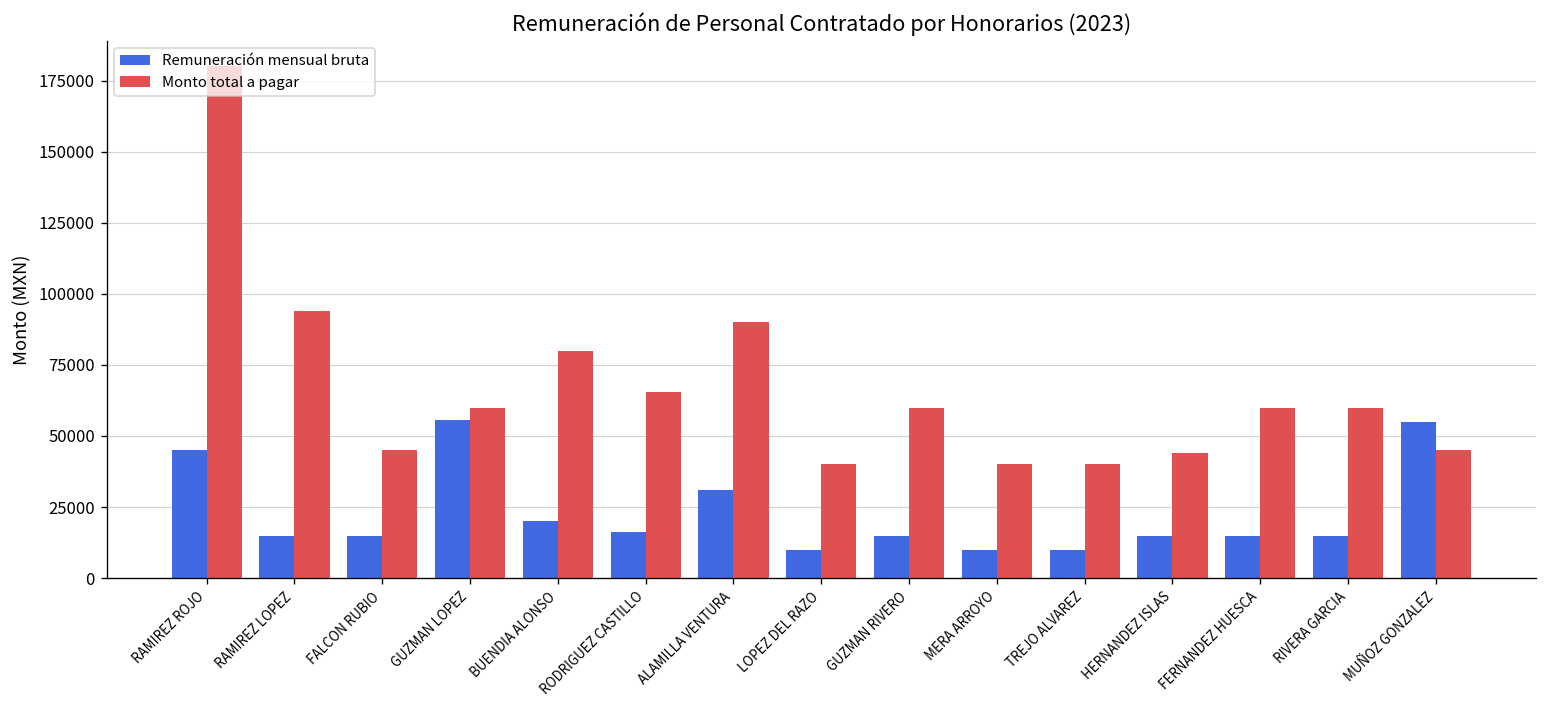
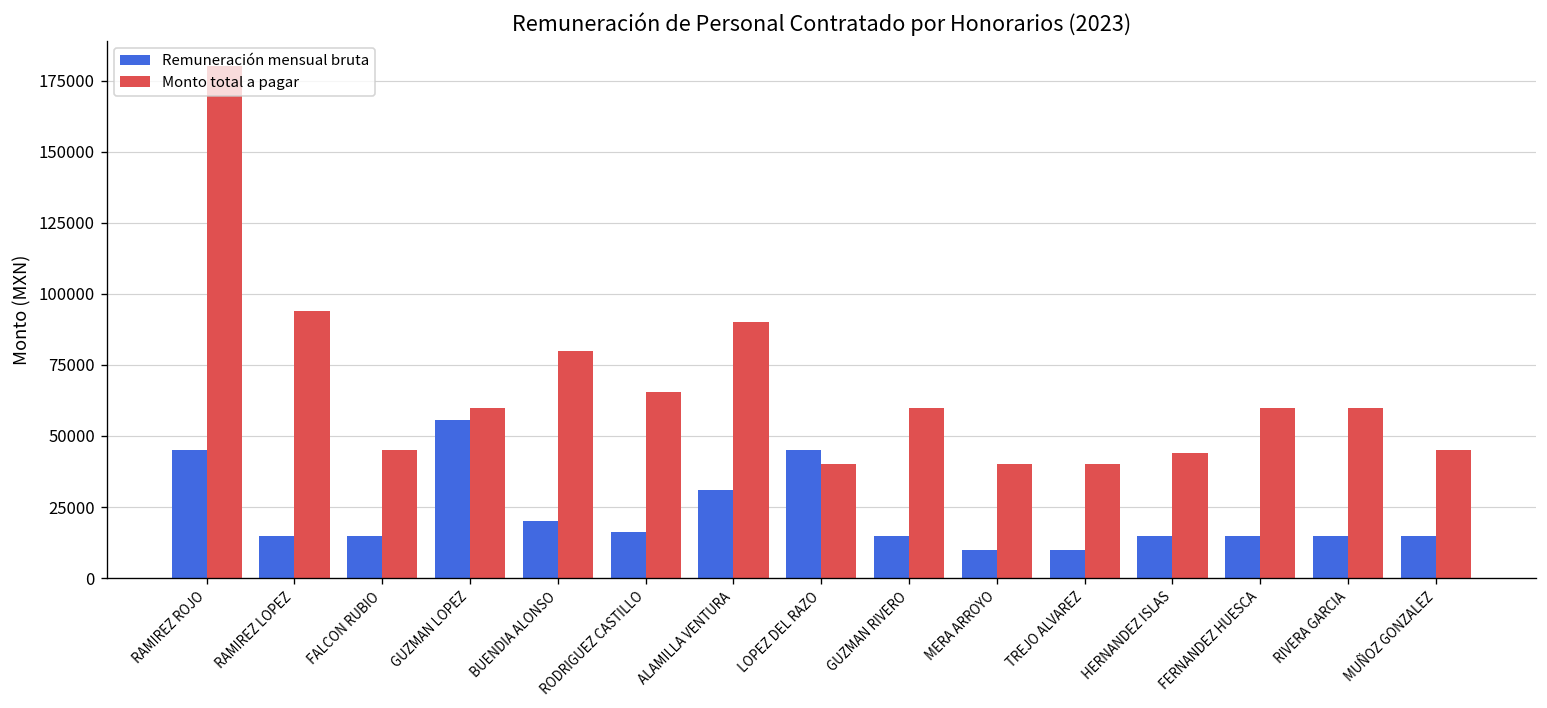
  {
    "Remuneración mensual bruta": {
      "RAMIREZ ROJO": 45000,
      "RAMIREZ LOPEZ": 15000,
      "FALCON RUBIO": 15000,
      "GUZMAN LOPEZ": 56000,
      "BUENDIA ALONSO": 20000,
      "RODRIGUEZ CASTILLO": 16000,
      "ALAMILLA VENTURA": 31000,
-     "LOPEZ DEL RAZO": 10000,
+     "LOPEZ DEL RAZO": 45000,
      "GUZMAN RIVERO": 15000,
      "MERA ARROYO": 10000,
      "TREJO ALVAREZ": 10000,
      "HERNANDEZ ISLAS": 15000,
      "FERNANDEZ HUESCA": 15000,
      "RIVERA GARCIA": 15000,
-     "MUÑOZ GONZALEZ": 55000
+     "MUÑOZ GONZALEZ": 15000
    },
    "Monto total a pagar": {
      "RAMIREZ LOPEZ": 94000,
      "FALCON RUBIO": 45000,
      "GUZMAN LOPEZ": 60000,
      "BUENDIA ALONSO": 80000,
      "RODRIGUEZ CASTILLO": 66000,
      "ALAMILLA VENTURA": 90000,
      "LOPEZ DEL RAZO": 40000,
      "GUZMAN RIVERO": 60000,
      "MERA ARROYO": 40000,
      "TREJO ALVAREZ": 40000,
      "HERNANDEZ ISLAS": 44000,
      "FERNANDEZ HUESCA": 60000,
      "RIVERA GARCIA": 60000,
      "MUÑOZ GONZALEZ": 45000
    }
  }
